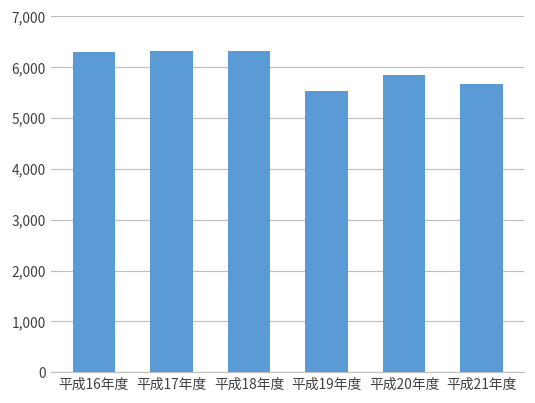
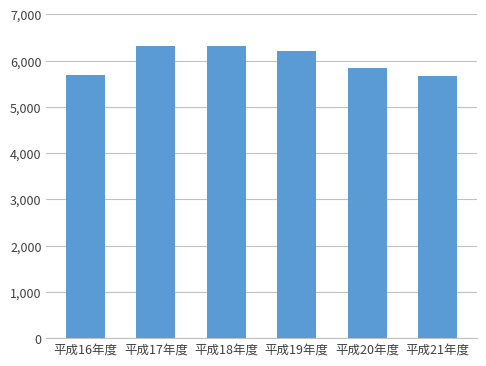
  {
-   "平成16年度": "6,300",
+   "平成16年度": "5,700",
    "平成17年度": "6,300",
    "平成18年度": "6,300",
-   "平成19年度": "5,500",
+   "平成19年度": "6,200",
    "平成20年度": "5,800",
    "平成21年度": "5,700"
  }
